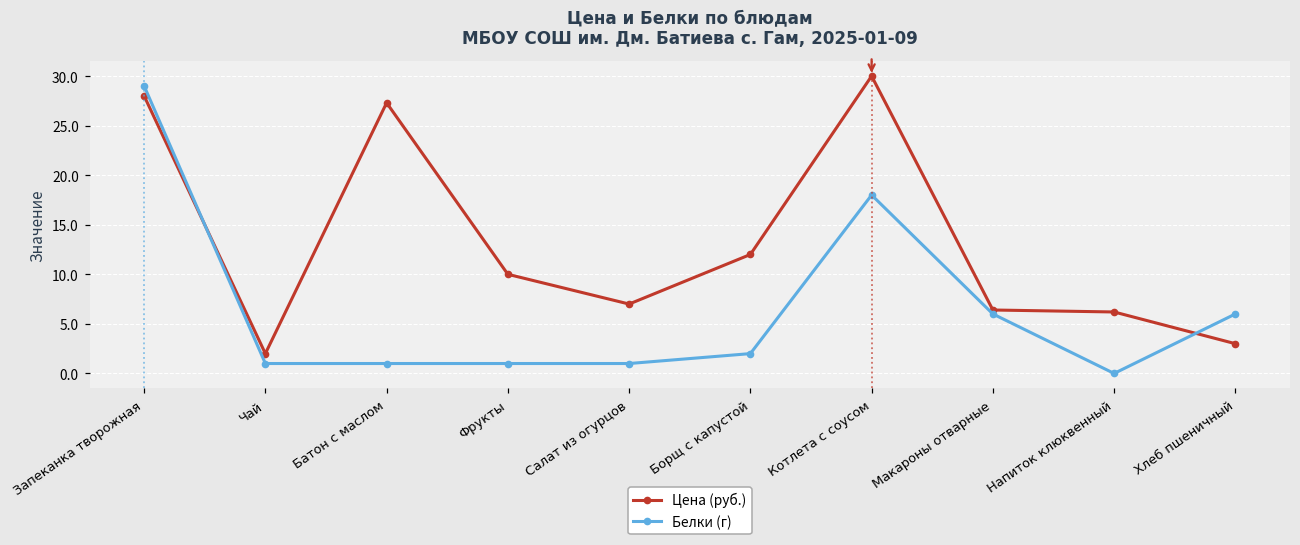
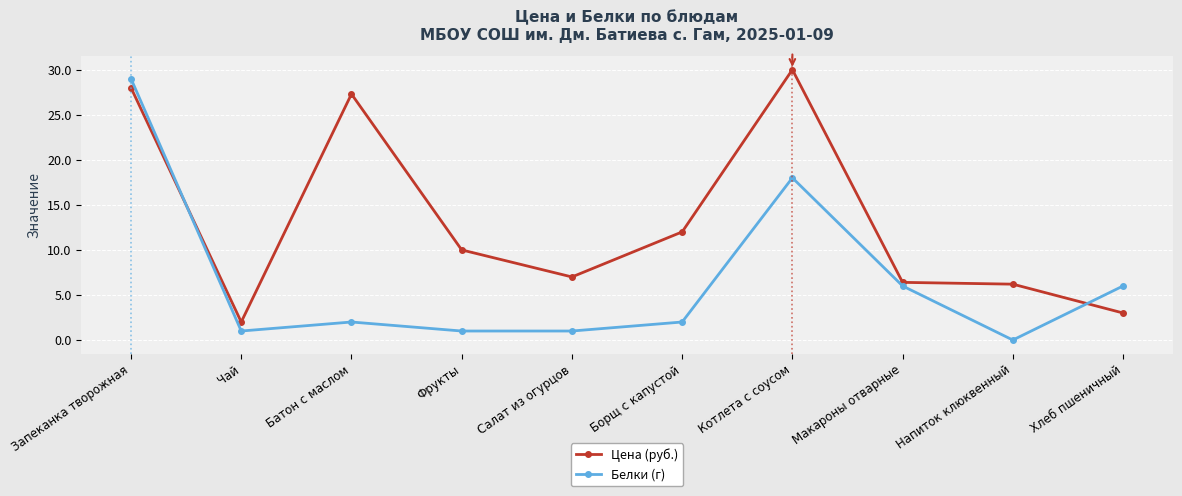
  {
    "Цена (руб.)": {
      "Запеканка творожная": 28,
      "Чай": 2,
      "Батон с маслом": 27,
      "Фрукты": 10,
      "Салат из огурцов": 7,
      "Борщ с капустой": 12,
      "Котлета с соусом": 30,
      "Макароны отварные": 6,
      "Напиток клюквенный": 6,
      "Хлеб пшеничный": 3
    },
    "Белки (г)": {
      "Запеканка творожная": 29,
      "Чай": 1,
-     "Батон с маслом": 1,
+     "Батон с маслом": 2,
      "Фрукты": 1,
      "Салат из огурцов": 1,
      "Борщ с капустой": 2,
      "Котлета с соусом": 18,
      "Макароны отварные": 6,
      "Напиток клюквенный": 0,
      "Хлеб пшеничный": 6
    }
  }
